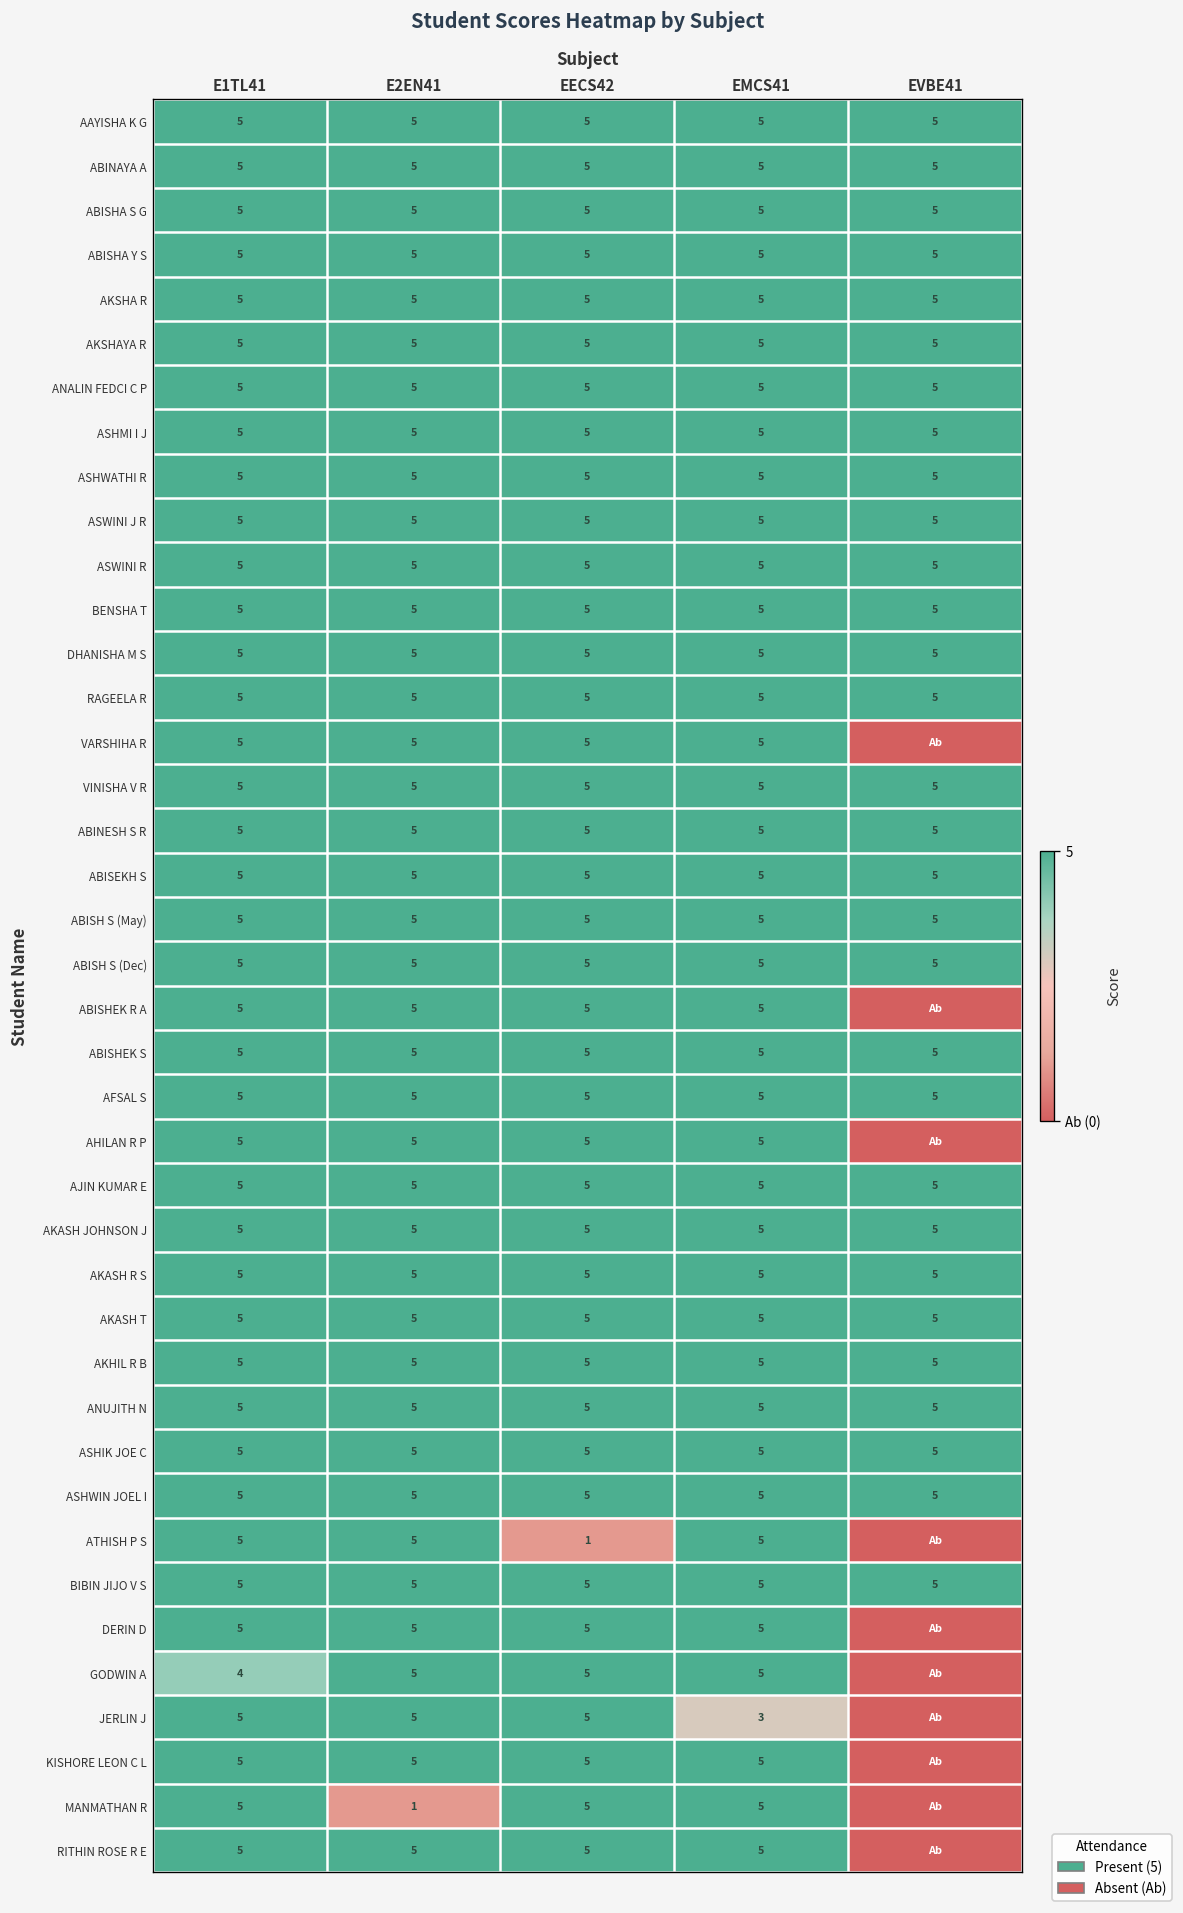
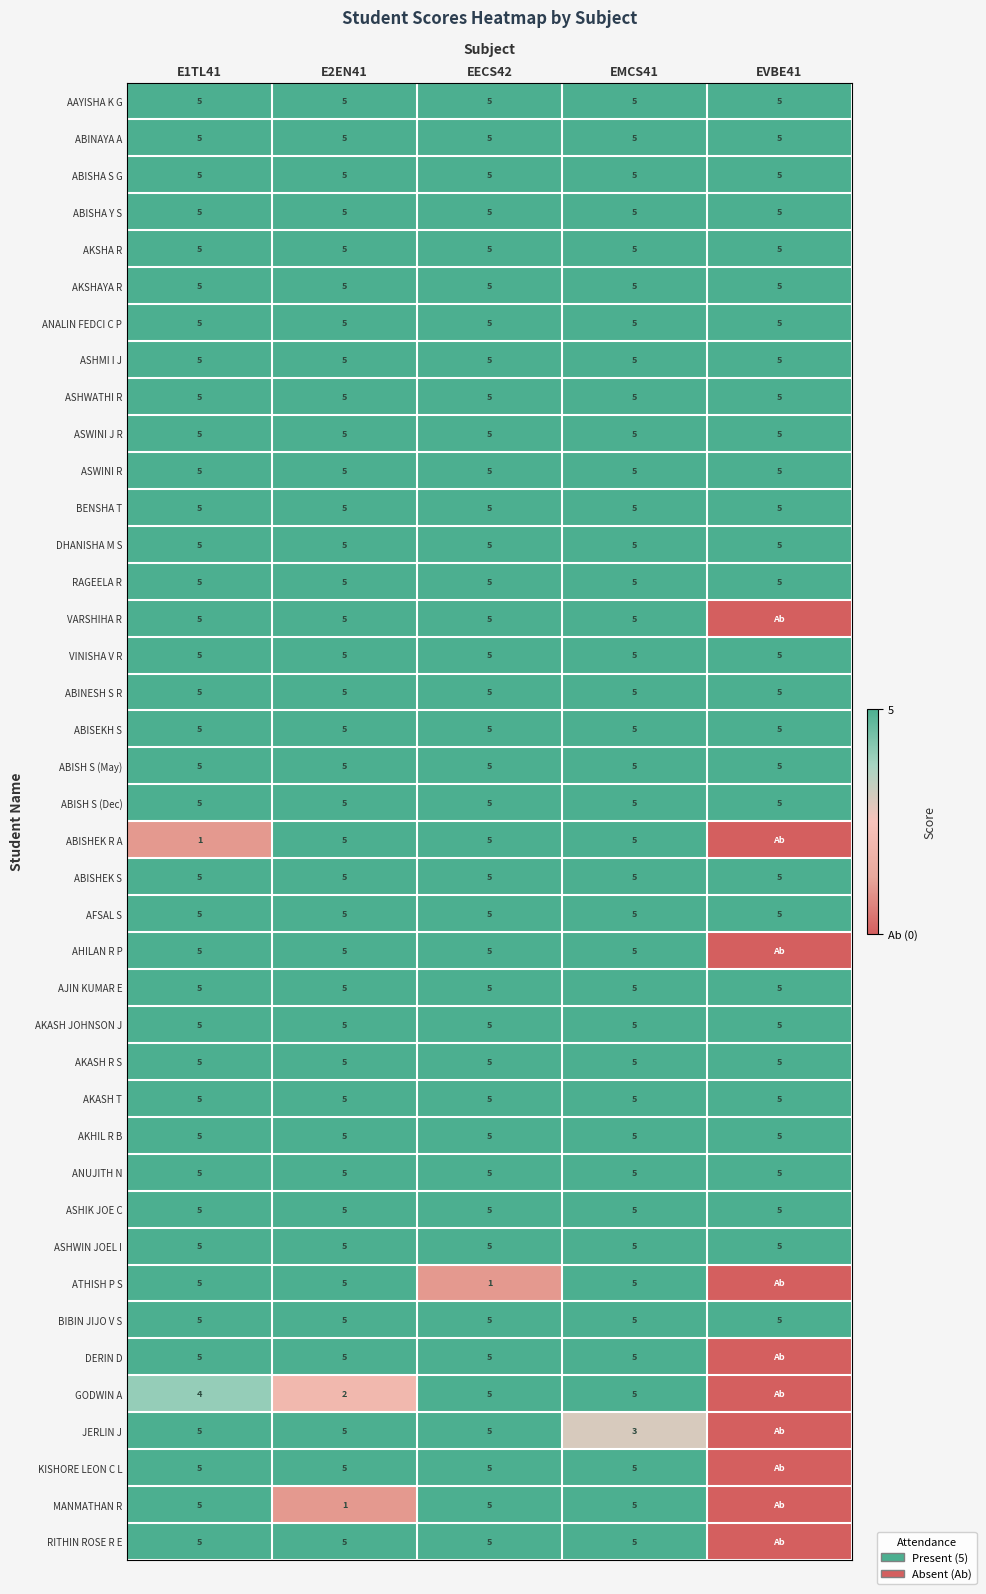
  {
    "AAYISHA K G": {
      "E1TL41": 5,
      "E2EN41": 5,
      "EECS42": 5,
      "EMCS41": 5,
      "EVBE41": 5
    },
    "ABINAYA A": {
      "E1TL41": 5,
      "E2EN41": 5,
      "EECS42": 5,
      "EMCS41": 5,
      "EVBE41": 5
    },
    "ABISHA S G": {
      "E1TL41": 5,
      "E2EN41": 5,
      "EECS42": 5,
      "EMCS41": 5,
      "EVBE41": 5
    },
    "ABISHA Y S": {
      "E1TL41": 5,
      "E2EN41": 5,
      "EECS42": 5,
      "EMCS41": 5,
      "EVBE41": 5
    },
    "AKSHA R": {
      "E1TL41": 5,
      "E2EN41": 5,
      "EECS42": 5,
      "EMCS41": 5,
      "EVBE41": 5
    },
    "AKSHAYA R": {
      "E1TL41": 5,
      "E2EN41": 5,
      "EECS42": 5,
      "EMCS41": 5,
      "EVBE41": 5
    },
    "ANALIN FEDCI C P": {
      "E1TL41": 5,
      "E2EN41": 5,
      "EECS42": 5,
      "EMCS41": 5,
      "EVBE41": 5
    },
    "ASHMI I J": {
      "E1TL41": 5,
      "E2EN41": 5,
      "EECS42": 5,
      "EMCS41": 5,
      "EVBE41": 5
    },
    "ASHWATHI R": {
      "E1TL41": 5,
      "E2EN41": 5,
      "EECS42": 5,
      "EMCS41": 5,
      "EVBE41": 5
    },
    "ASWINI J R": {
      "E1TL41": 5,
      "E2EN41": 5,
      "EECS42": 5,
      "EMCS41": 5,
      "EVBE41": 5
    },
    "ASWINI R": {
      "E1TL41": 5,
      "E2EN41": 5,
      "EECS42": 5,
      "EMCS41": 5,
      "EVBE41": 5
    },
    "BENSHA T": {
      "E1TL41": 5,
      "E2EN41": 5,
      "EECS42": 5,
      "EMCS41": 5,
      "EVBE41": 5
    },
    "DHANISHA M S": {
      "E1TL41": 5,
      "E2EN41": 5,
      "EECS42": 5,
      "EMCS41": 5,
      "EVBE41": 5
    },
    "RAGEELA R": {
      "E1TL41": 5,
      "E2EN41": 5,
      "EECS42": 5,
      "EMCS41": 5,
      "EVBE41": 5
    },
    "VARSHIHA R": {
      "E1TL41": 5,
      "E2EN41": 5,
      "EECS42": 5,
      "EMCS41": 5
    },
    "VINISHA V R": {
      "E1TL41": 5,
      "E2EN41": 5,
      "EECS42": 5,
      "EMCS41": 5,
      "EVBE41": 5
    },
    "ABINESH S R": {
      "E1TL41": 5,
      "E2EN41": 5,
      "EECS42": 5,
      "EMCS41": 5,
      "EVBE41": 5
    },
    "ABISEKH S": {
      "E1TL41": 5,
      "E2EN41": 5,
      "EECS42": 5,
      "EMCS41": 5,
      "EVBE41": 5
    },
    "ABISH S (May)": {
      "E1TL41": 5,
      "E2EN41": 5,
      "EECS42": 5,
      "EMCS41": 5,
      "EVBE41": 5
    },
    "ABISH S (Dec)": {
      "E1TL41": 5,
      "E2EN41": 5,
      "EECS42": 5,
      "EMCS41": 5,
      "EVBE41": 5
    },
    "ABISHEK R A": {
-     "E1TL41": 5,
+     "E1TL41": 1,
      "E2EN41": 5,
      "EECS42": 5,
      "EMCS41": 5
    },
    "ABISHEK S": {
      "E1TL41": 5,
      "E2EN41": 5,
      "EECS42": 5,
      "EMCS41": 5,
      "EVBE41": 5
    },
    "AFSAL S": {
      "E1TL41": 5,
      "E2EN41": 5,
      "EECS42": 5,
      "EMCS41": 5,
      "EVBE41": 5
    },
    "AHILAN R P": {
      "E1TL41": 5,
      "E2EN41": 5,
      "EECS42": 5,
      "EMCS41": 5
    },
    "AJIN KUMAR E": {
      "E1TL41": 5,
      "E2EN41": 5,
      "EECS42": 5,
      "EMCS41": 5,
      "EVBE41": 5
    },
    "AKASH JOHNSON J": {
      "E1TL41": 5,
      "E2EN41": 5,
      "EECS42": 5,
      "EMCS41": 5,
      "EVBE41": 5
    },
    "AKASH R S": {
      "E1TL41": 5,
      "E2EN41": 5,
      "EECS42": 5,
      "EMCS41": 5,
      "EVBE41": 5
    },
    "AKASH T": {
      "E1TL41": 5,
      "E2EN41": 5,
      "EECS42": 5,
      "EMCS41": 5,
      "EVBE41": 5
    },
    "AKHIL R B": {
      "E1TL41": 5,
      "E2EN41": 5,
      "EECS42": 5,
      "EMCS41": 5,
      "EVBE41": 5
    },
    "ANUJITH N": {
      "E1TL41": 5,
      "E2EN41": 5,
      "EECS42": 5,
      "EMCS41": 5,
      "EVBE41": 5
    },
    "ASHIK JOE C": {
      "E1TL41": 5,
      "E2EN41": 5,
      "EECS42": 5,
      "EMCS41": 5,
      "EVBE41": 5
    },
    "ASHWIN JOEL I": {
      "E1TL41": 5,
      "E2EN41": 5,
      "EECS42": 5,
      "EMCS41": 5,
      "EVBE41": 5
    },
    "ATHISH P S": {
      "E1TL41": 5,
      "E2EN41": 5,
      "EECS42": 1,
      "EMCS41": 5
    },
    "BIBIN JIJO V S": {
      "E1TL41": 5,
      "E2EN41": 5,
      "EECS42": 5,
      "EMCS41": 5,
      "EVBE41": 5
    },
    "DERIN D": {
      "E1TL41": 5,
      "E2EN41": 5,
      "EECS42": 5,
      "EMCS41": 5
    },
    "GODWIN A": {
      "E1TL41": 4,
-     "E2EN41": 5,
+     "E2EN41": 2,
      "EECS42": 5,
      "EMCS41": 5
    },
    "JERLIN J": {
      "E1TL41": 5,
      "E2EN41": 5,
      "EECS42": 5,
      "EMCS41": 3
    },
    "KISHORE LEON C L": {
      "E1TL41": 5,
      "E2EN41": 5,
      "EECS42": 5,
      "EMCS41": 5
    },
    "MANMATHAN R": {
      "E1TL41": 5,
      "E2EN41": 1,
      "EECS42": 5,
      "EMCS41": 5
    },
    "RITHIN ROSE R E": {
      "E1TL41": 5,
      "E2EN41": 5,
      "EECS42": 5,
      "EMCS41": 5
    }
  }
